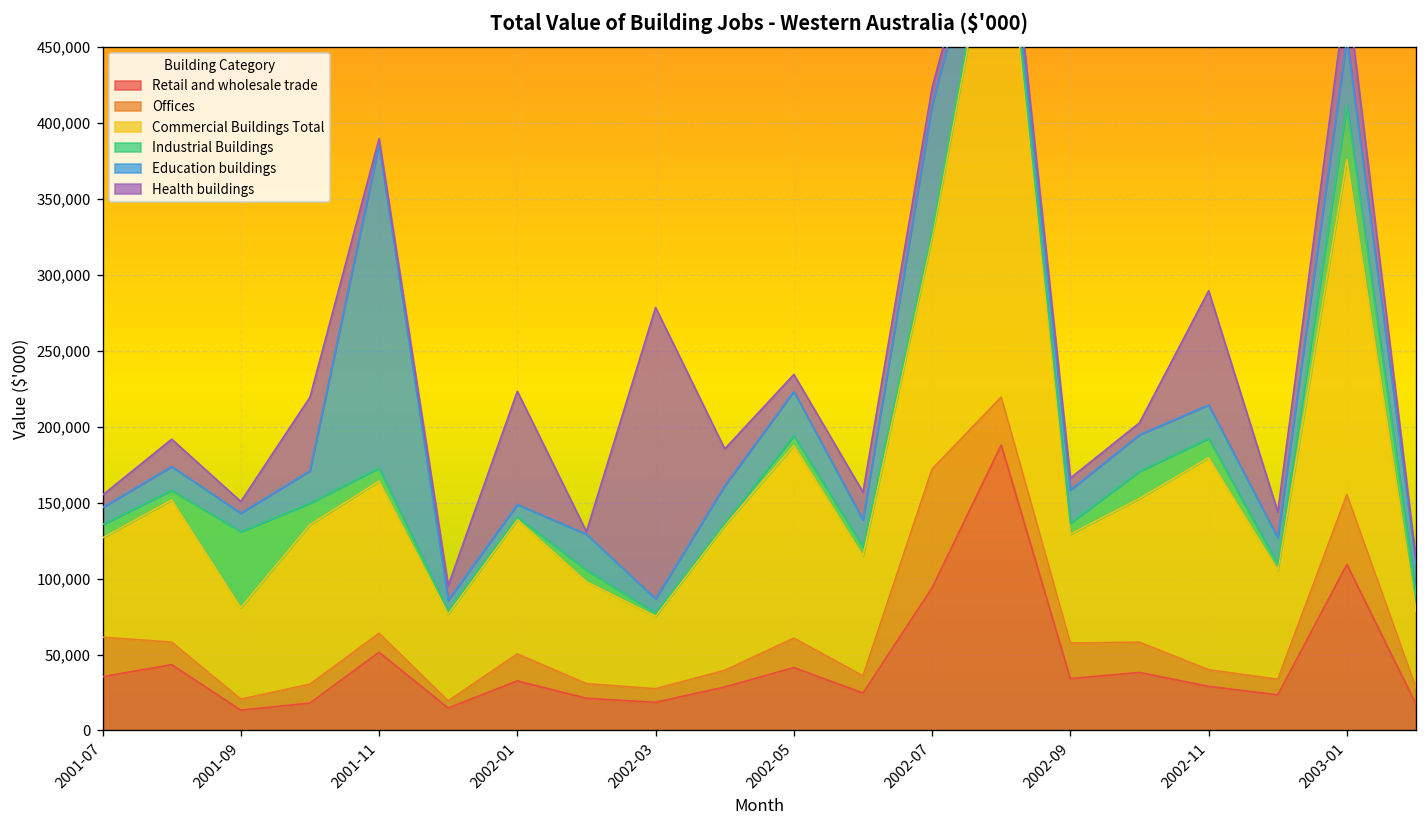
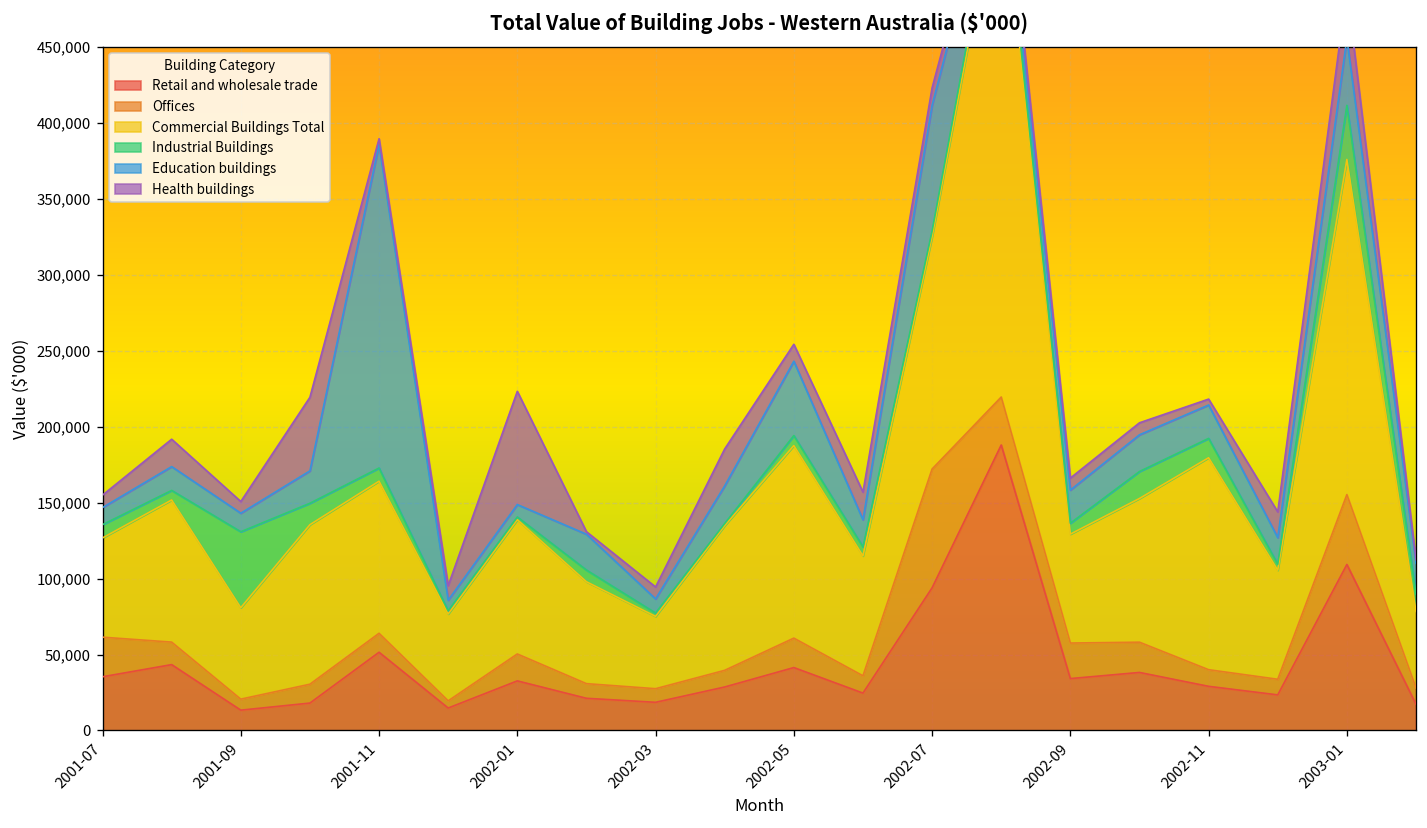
  {
    "Commercial Buildings Total": {
      "2001-07": "65,000",
      "2001-09": "60,000",
      "2001-11": "100,000",
      "2002-03": "48,000",
      "2002-05": "127,000",
      "2002-07": "153,000",
      "2002-09": "72,000",
      "2002-11": "139,000",
      "2003-01": "221,000"
    },
    "Industrial Buildings": {
      "2001-07": "9,000",
      "2001-09": "50,000",
      "2001-11": "9,000",
      "2002-03": "2,000",
      "2002-05": "7,000",
      "2002-07": "4,000",
      "2002-09": "7,000",
      "2002-11": "13,000",
      "2003-01": "36,000"
    },
    "Education buildings": {
      "2001-07": "11,000",
      "2001-09": "12,000",
      "2001-11": "213,000",
      "2002-01": "8,000",
      "2002-03": "9,000",
-     "2002-05": "29,000",
+     "2002-05": "49,000",
      "2002-07": "83,000",
      "2002-09": "22,000",
      "2002-11": "22,000"
    },
    "Health buildings": {
      "2001-07": "8,000",
      "2001-09": "8,000",
      "2001-11": "4,000",
      "2002-01": "75,000",
-     "2002-03": "192,000",
+     "2002-03": "8,000",
      "2002-05": "11,000",
      "2002-07": "11,000",
      "2002-09": "8,000",
-     "2002-11": "75,000"
+     "2002-11": "4,000"
    }
  }
